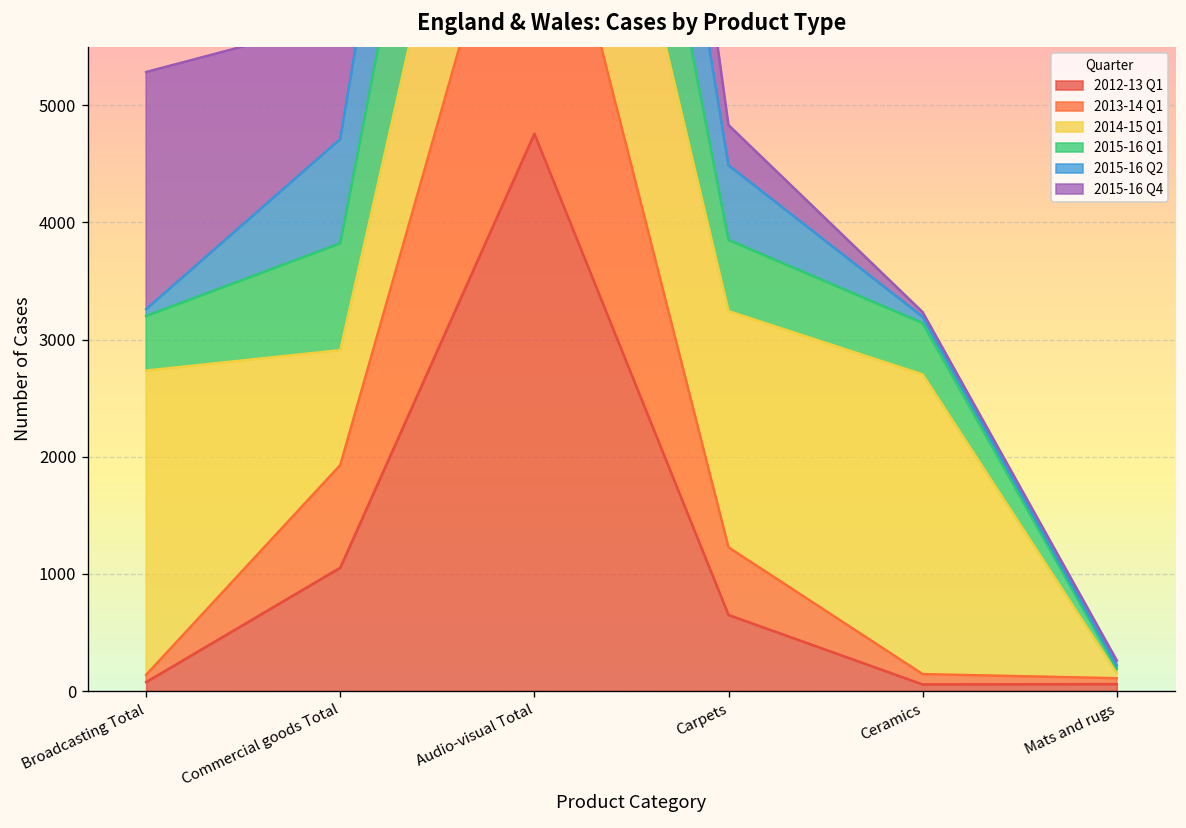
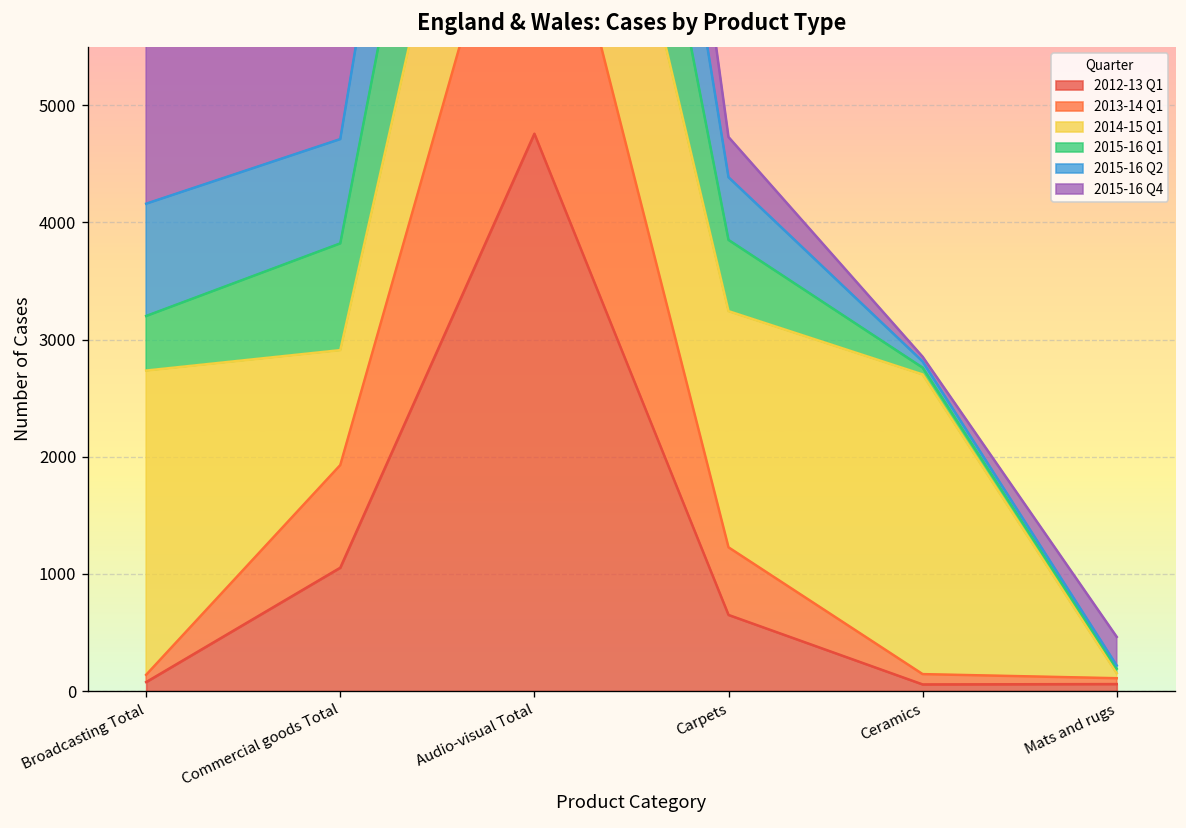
  {
    "2014-15 Q1": {
      "Broadcasting Total": 2600,
      "Commercial goods Total": 1000,
      "Carpets": 2000,
      "Ceramics": 2600,
      "Mats and rugs": 0
    },
    "2015-16 Q1": {
      "Broadcasting Total": 500,
      "Commercial goods Total": 900,
      "Carpets": 600,
-     "Ceramics": 400,
+     "Ceramics": 100,
      "Mats and rugs": 0
    },
    "2015-16 Q2": {
-     "Broadcasting Total": 100,
+     "Broadcasting Total": 1000,
      "Commercial goods Total": 900,
-     "Carpets": 600,
+     "Carpets": 500,
      "Ceramics": 100,
      "Mats and rugs": 0
    },
    "2015-16 Q4": {
      "Carpets": 300,
      "Ceramics": 0,
-     "Mats and rugs": 0
+     "Mats and rugs": 200
    }
  }
